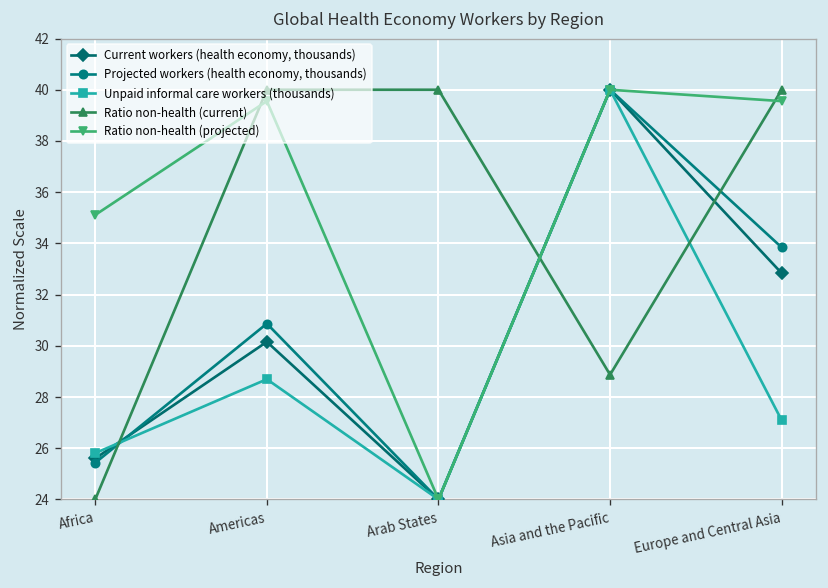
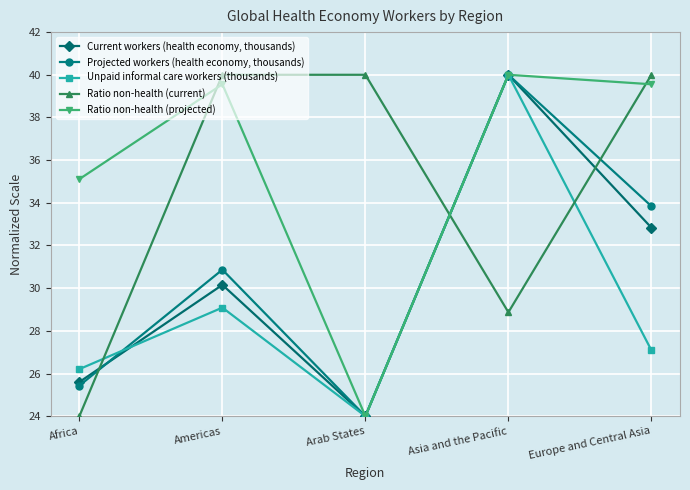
  {
    "Unpaid informal care workers (thousands)": {
-     "Africa": 25.8,
-     "Americas": 28.7,
+     "Africa": 26.2,
+     "Americas": 29.1,
      "Europe and Central Asia": 27.1
    }
  }
